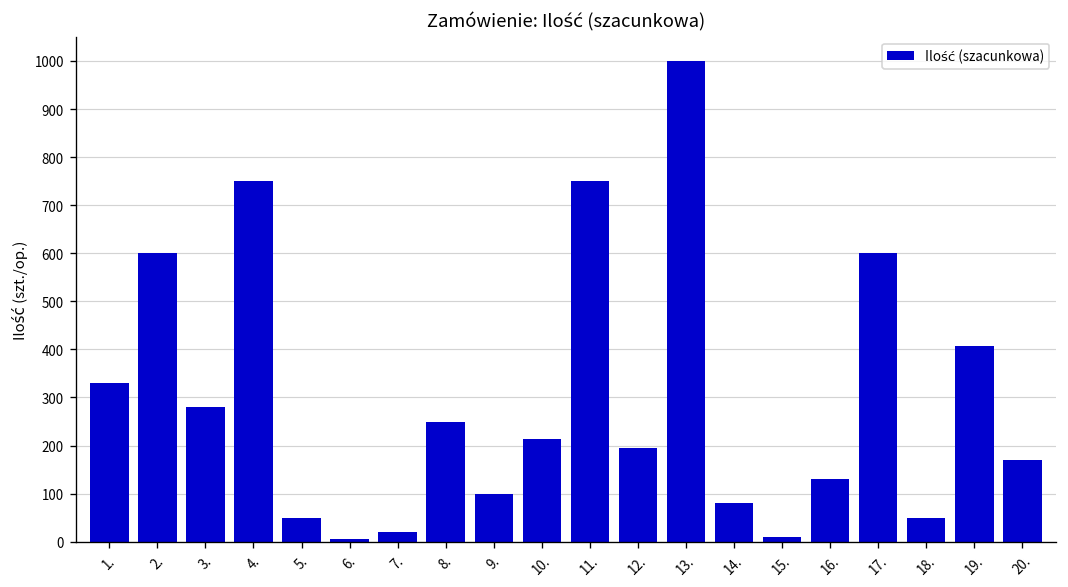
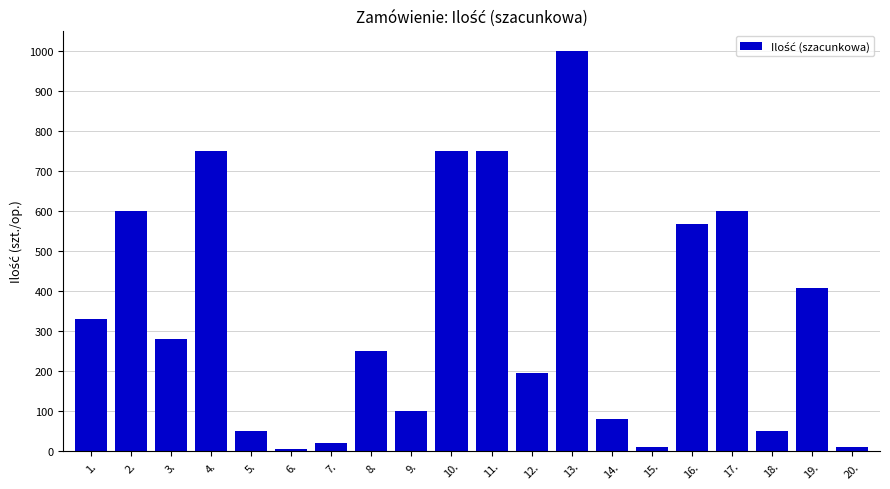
  {
    "1.": 330,
    "2.": 600,
    "3.": 280,
    "4.": 750,
    "5.": 50,
    "7.": 20,
    "8.": 250,
    "9.": 100,
-   "10.": 210,
+   "10.": 750,
    "11.": 750,
    "12.": 200,
    "13.": 1000,
    "14.": 80,
    "15.": 10,
-   "16.": 130,
+   "16.": 570,
    "17.": 600,
    "18.": 50,
    "19.": 410,
-   "20.": 170
+   "20.": 10
  }
